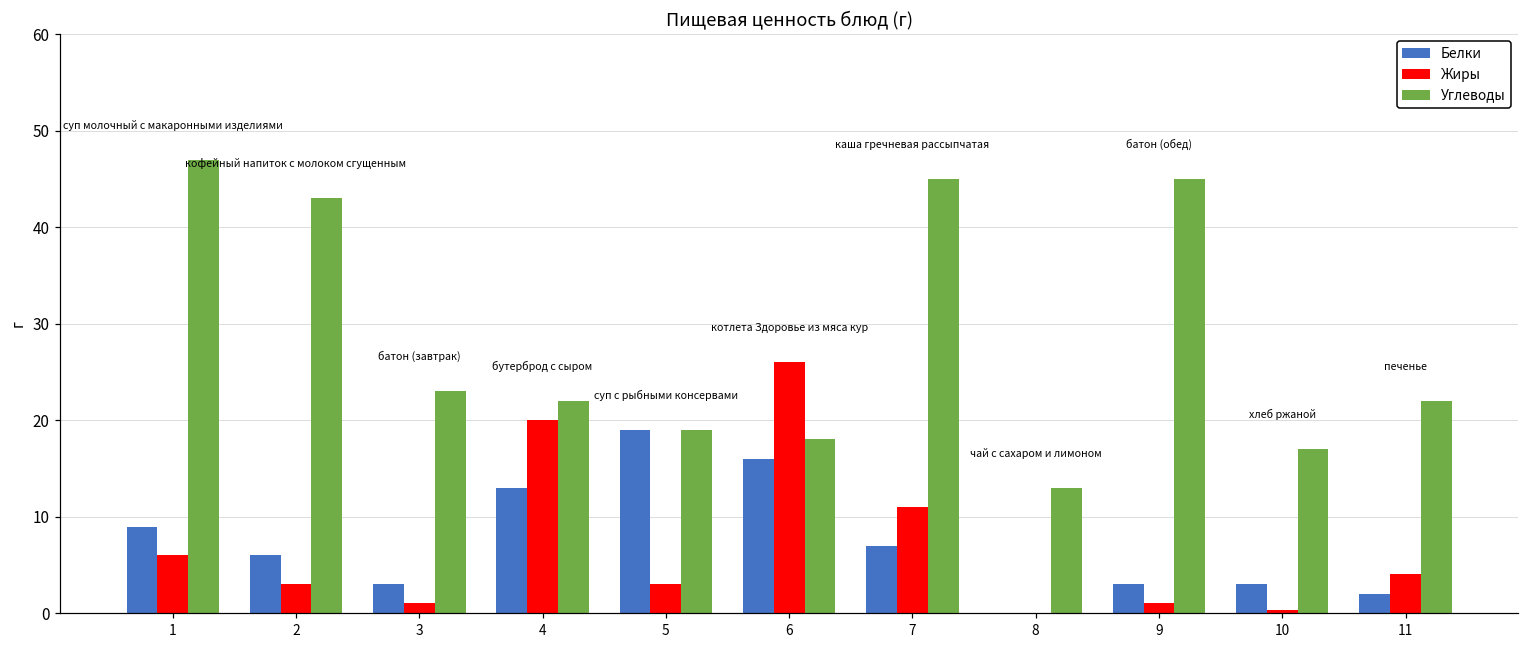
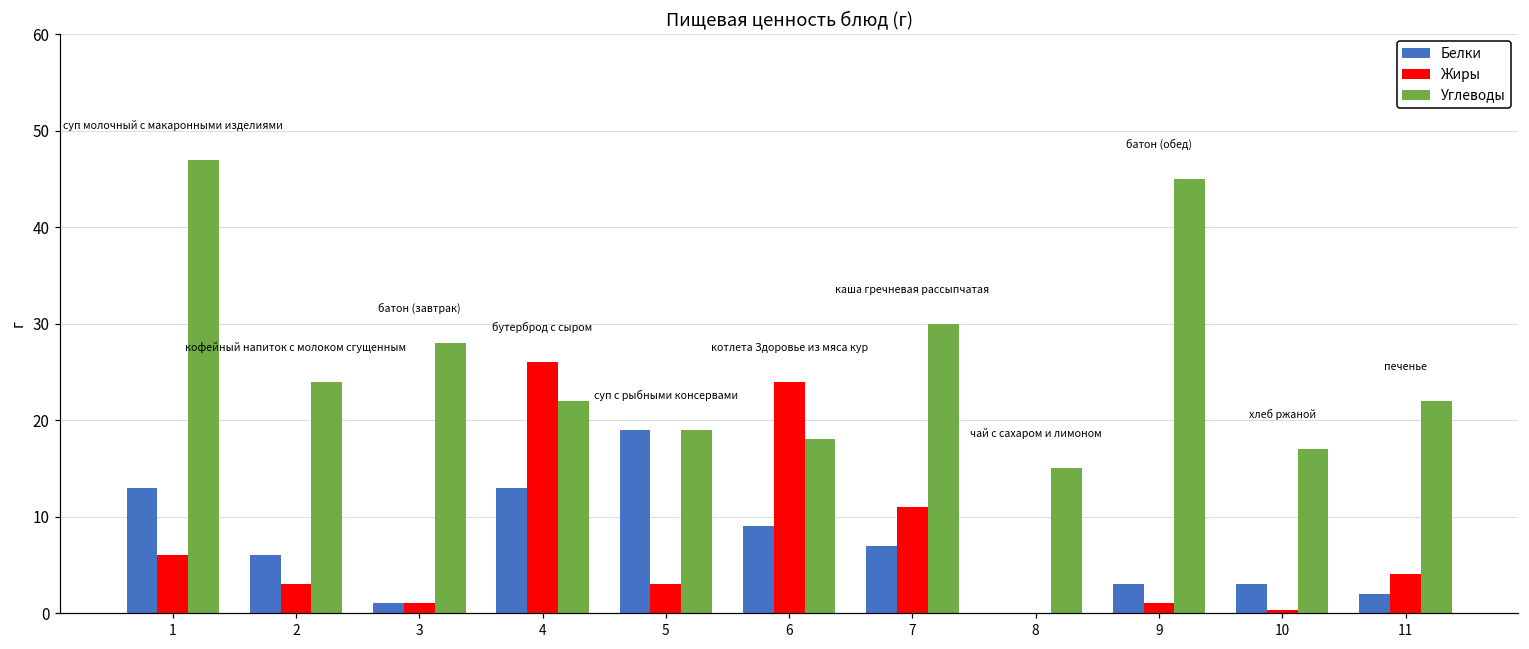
  {
    "Белки": {
-     "1": 9,
+     "1": 13,
      "2": 6,
-     "3": 3,
+     "3": 1,
      "4": 13,
      "5": 19,
-     "6": 16,
+     "6": 9,
      "7": 7,
      "8": 0,
      "9": 3,
      "10": 3,
      "11": 2
    },
    "Жиры": {
      "1": 6,
      "2": 3,
      "3": 1,
-     "4": 20,
+     "4": 26,
      "5": 3,
-     "6": 26,
+     "6": 24,
      "7": 11,
      "8": 0,
      "9": 1,
      "10": 0,
      "11": 4
    },
    "Углеводы": {
      "1": 47,
-     "2": 43,
-     "3": 23,
+     "2": 24,
+     "3": 28,
      "4": 22,
      "5": 19,
      "6": 18,
-     "7": 45,
-     "8": 13,
+     "7": 30,
+     "8": 15,
      "9": 45,
      "10": 17,
      "11": 22
    }
  }
